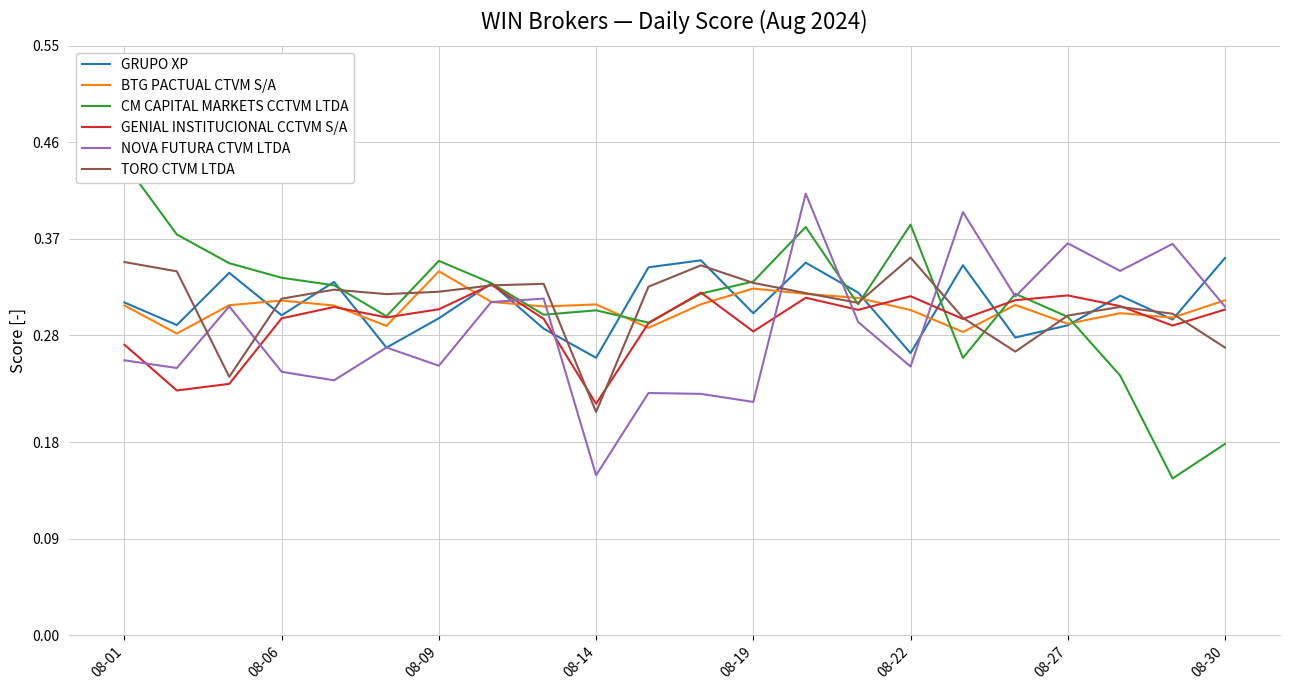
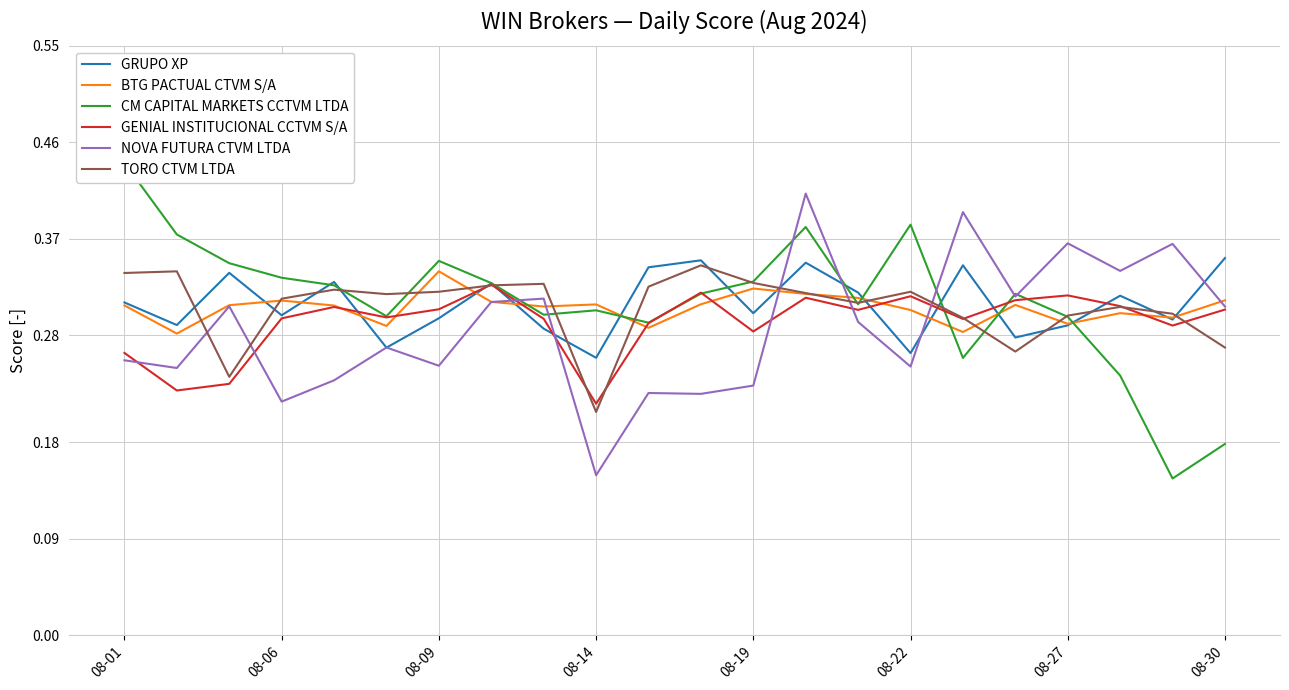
  {
    "GRUPO XP": {
      "08-01": 0.310,
      "08-06": 0.298,
      "08-09": 0.296,
      "08-14": 0.259,
      "08-19": 0.300,
      "08-22": 0.263,
      "08-30": 0.352
    },
    "BTG PACTUAL CTVM S/A": {
      "08-01": 0.308,
      "08-09": 0.339,
      "08-14": 0.309,
      "08-19": 0.323,
      "08-22": 0.303,
      "08-30": 0.312
    },
    "CM CAPITAL MARKETS CCTVM LTDA": {
      "08-06": 0.333,
      "08-09": 0.349,
      "08-14": 0.303,
      "08-22": 0.383,
      "08-30": 0.178
    },
    "GENIAL INSTITUCIONAL CCTVM S/A": {
-     "08-01": 0.271,
+     "08-01": 0.263,
      "08-06": 0.296,
      "08-09": 0.304,
      "08-14": 0.216,
      "08-19": 0.283,
      "08-22": 0.316,
      "08-27": 0.317,
      "08-30": 0.304
    },
    "NOVA FUTURA CTVM LTDA": {
      "08-01": 0.256,
-     "08-06": 0.246,
+     "08-06": 0.218,
      "08-09": 0.251,
      "08-14": 0.149,
-     "08-19": 0.218,
+     "08-19": 0.233,
      "08-22": 0.251,
      "08-27": 0.366,
      "08-30": 0.307
    },
    "TORO CTVM LTDA": {
-     "08-01": 0.348,
+     "08-01": 0.338,
      "08-09": 0.320,
      "08-14": 0.208,
-     "08-22": 0.352,
+     "08-22": 0.320,
      "08-30": 0.268
    }
  }
